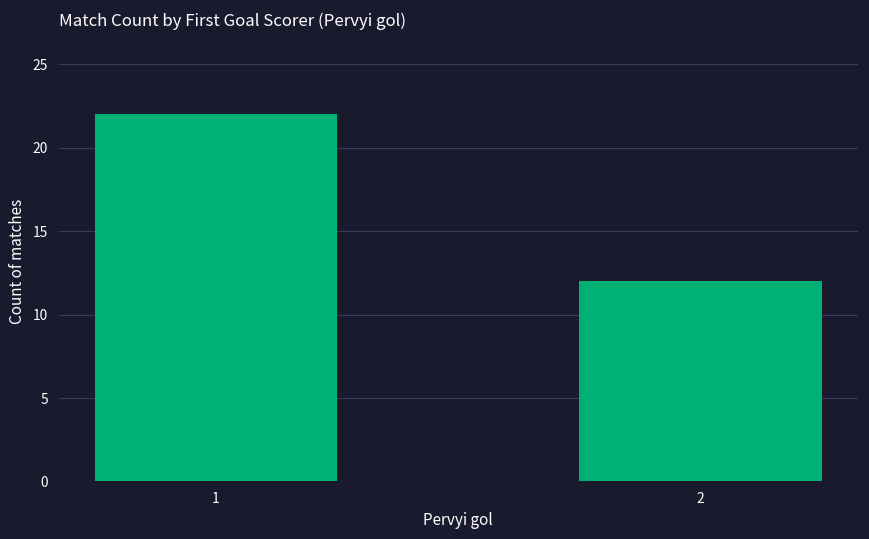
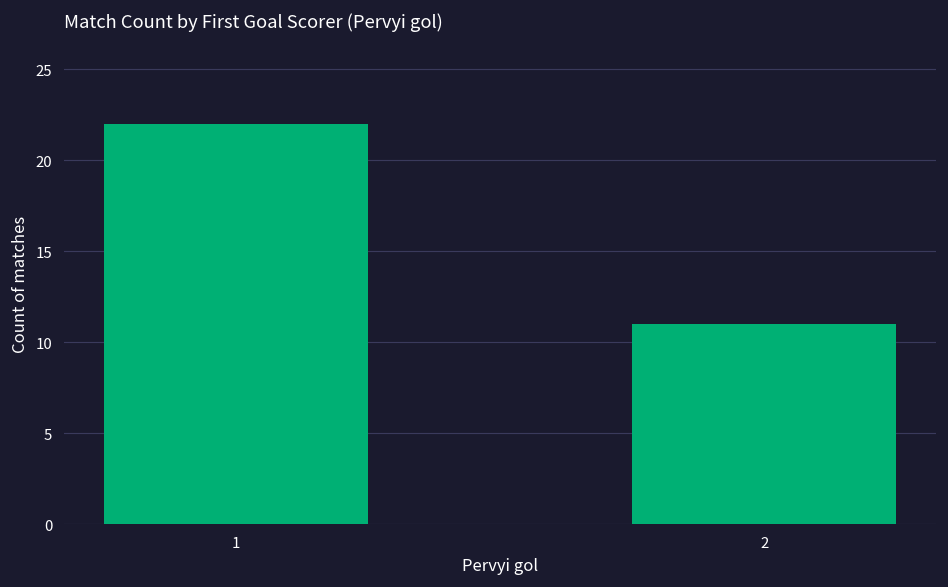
  {
    "1": 22,
-   "2": 12
+   "2": 11
  }
